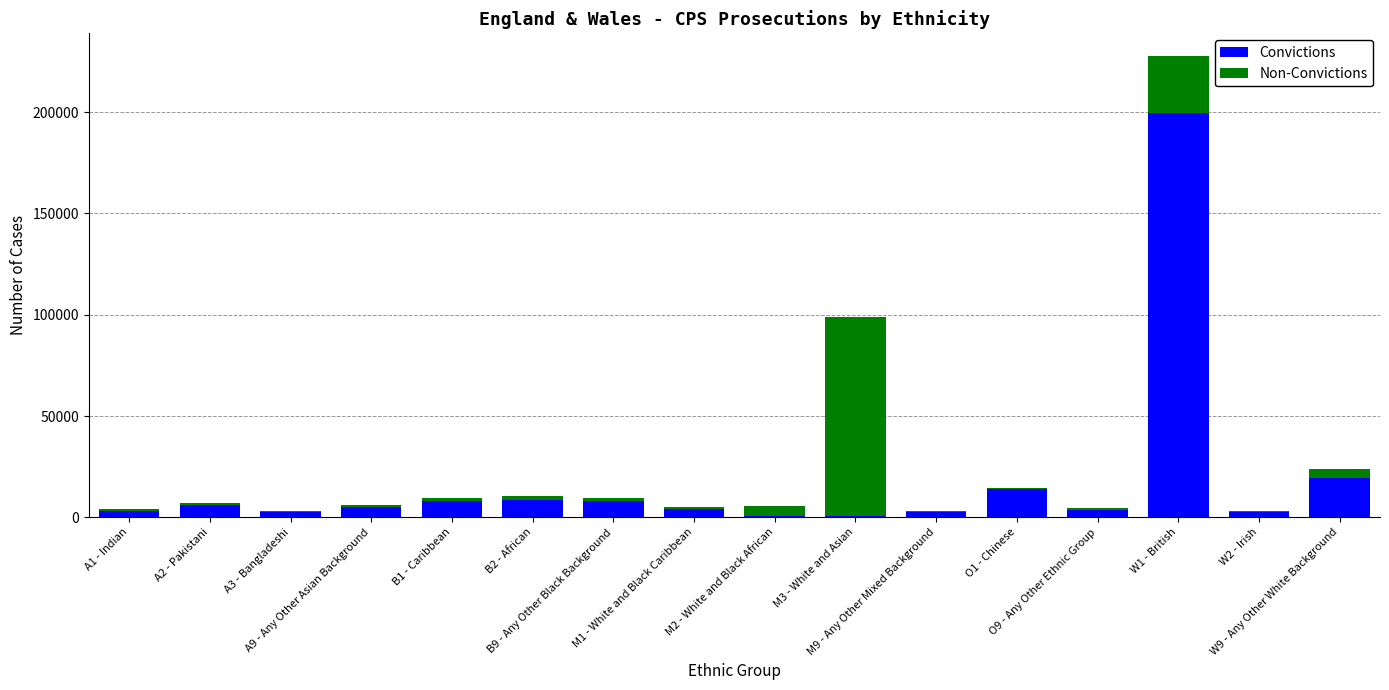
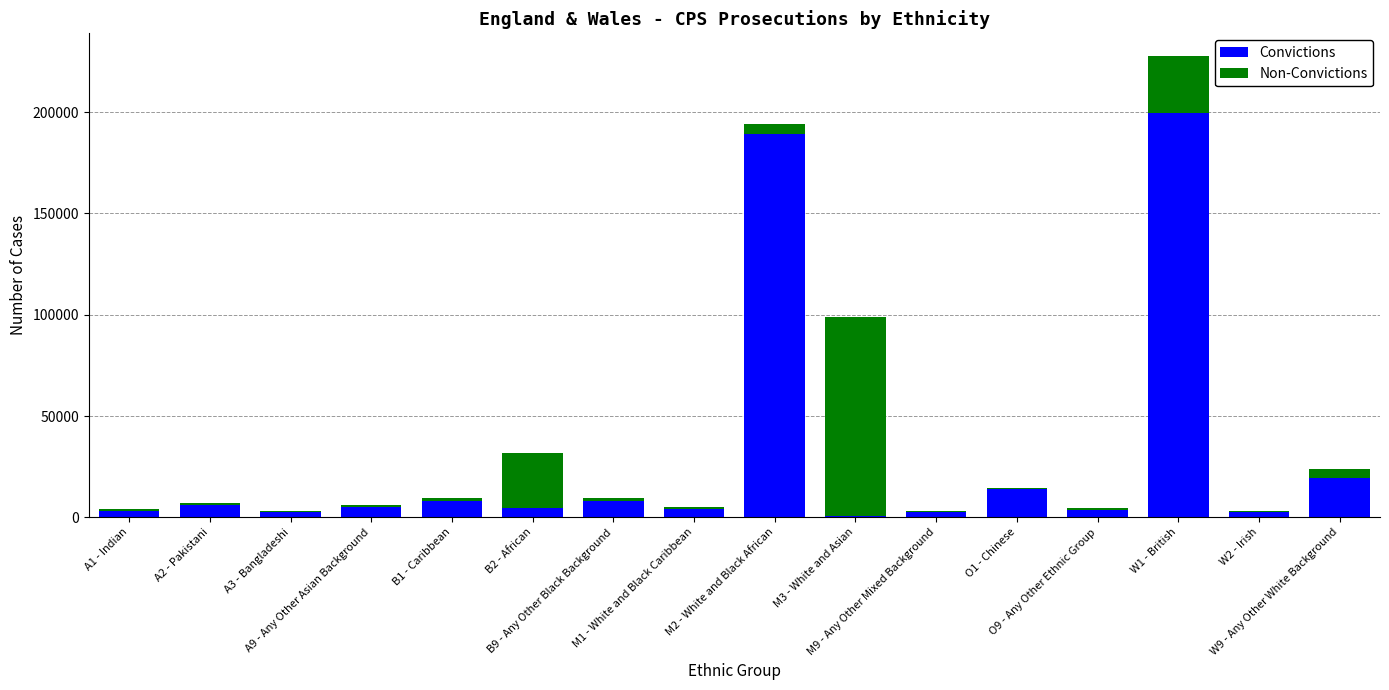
  {
    "Convictions": {
      "A1 - Indian": 3000,
      "A2 - Pakistani": 6000,
      "A3 - Bangladeshi": 2000,
      "A9 - Any Other Asian Background": 5000,
      "B1 - Caribbean": 8000,
-     "B2 - African": 9000,
+     "B2 - African": 4000,
      "B9 - Any Other Black Background": 8000,
      "M1 - White and Black Caribbean": 4000,
-     "M2 - White and Black African": 1000,
+     "M2 - White and Black African": 189000,
      "M9 - Any Other Mixed Background": 2000,
      "O1 - Chinese": 14000,
      "O9 - Any Other Ethnic Group": 4000,
      "W1 - British": 199000,
      "W2 - Irish": 3000,
      "W9 - Any Other White Background": 19000
    },
    "Non-Convictions": {
      "B1 - Caribbean": 2000,
-     "B2 - African": 2000,
+     "B2 - African": 28000,
      "B9 - Any Other Black Background": 2000,
      "M2 - White and Black African": 5000,
      "M3 - White and Asian": 98000,
      "W1 - British": 28000,
      "W9 - Any Other White Background": 5000
    }
  }
